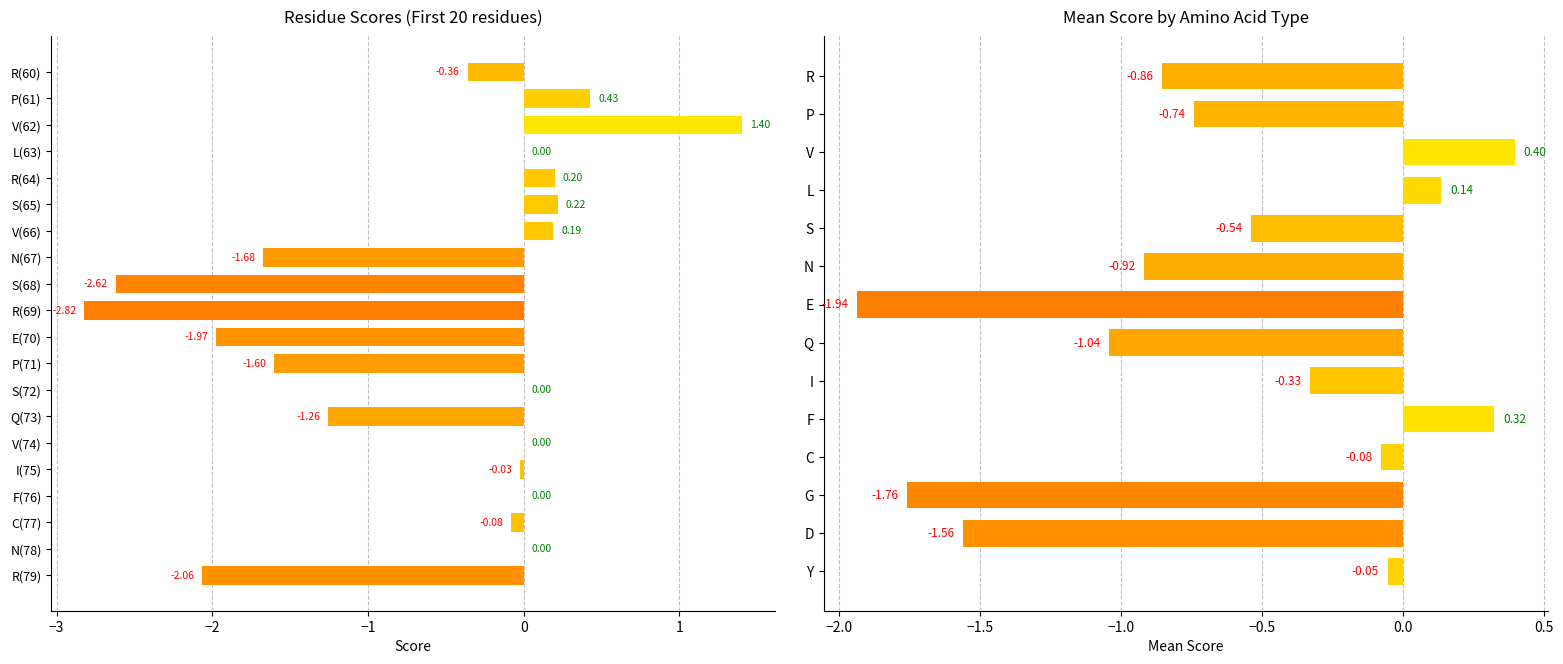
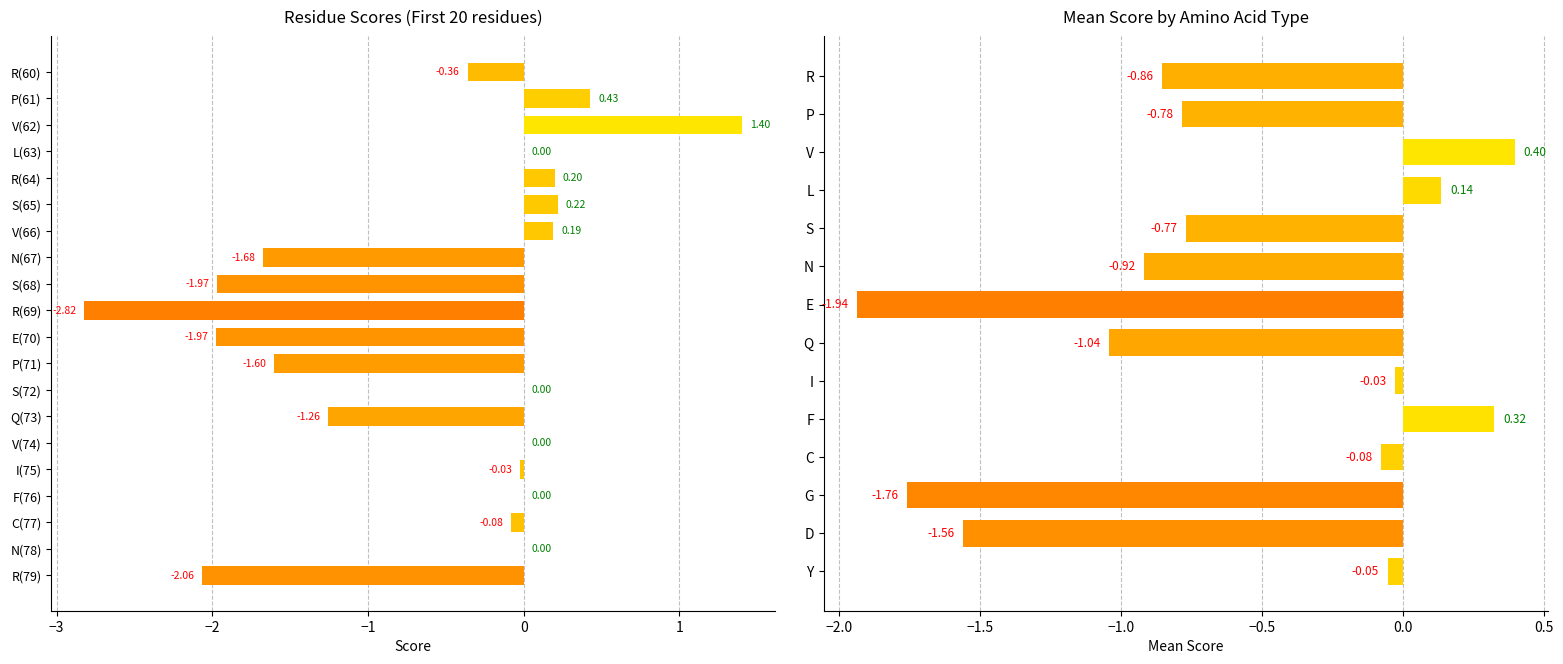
  {
    "Residue Scores (First 20 residues)": {
      "R(60)": -0.36,
      "P(61)": 0.43,
      "V(62)": 1.40,
      "L(63)": 0.00,
      "R(64)": 0.20,
      "S(65)": 0.22,
      "V(66)": 0.19,
      "N(67)": -1.68,
-     "S(68)": -2.62,
+     "S(68)": -1.97,
      "R(69)": -2.82,
      "E(70)": -1.97,
      "P(71)": -1.60,
      "S(72)": 0.00,
      "Q(73)": -1.26,
      "V(74)": 0.00,
      "I(75)": -0.03,
      "F(76)": 0.00,
      "C(77)": -0.08,
      "N(78)": 0.00,
      "R(79)": -2.06
    },
    "Mean Score by Amino Acid Type": {
      "R": -0.86,
-     "P": -0.74,
+     "P": -0.78,
      "V": 0.40,
      "L": 0.14,
-     "S": -0.54,
+     "S": -0.77,
      "N": -0.92,
      "E": -1.94,
      "Q": -1.04,
-     "I": -0.33,
+     "I": -0.03,
      "F": 0.32,
      "C": -0.08,
      "G": -1.76,
      "D": -1.56,
      "Y": -0.05
    }
  }
